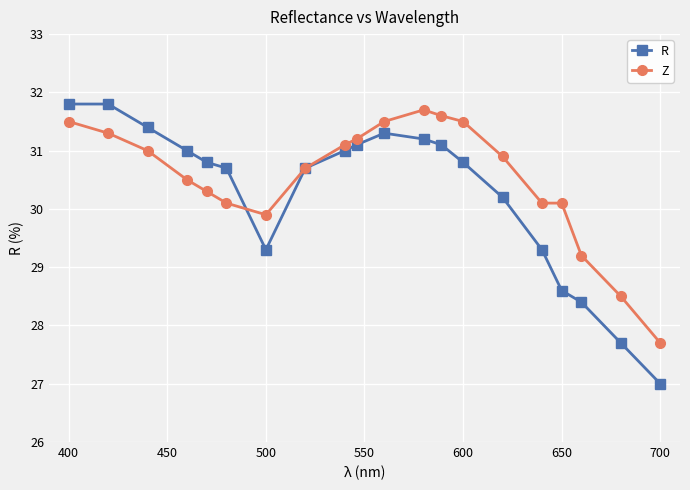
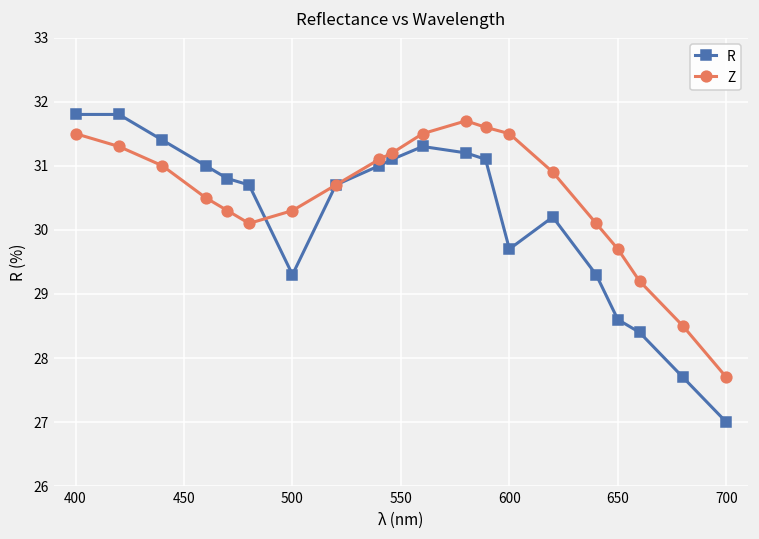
  {
    "R": {
      "400": 31.8,
      "500": 29.3,
-     "600": 30.8,
+     "600": 29.7,
      "650": 28.6,
      "700": 27.0
    },
    "Z": {
      "400": 31.5,
-     "500": 29.9,
+     "500": 30.3,
      "600": 31.5,
-     "650": 30.1,
+     "650": 29.7,
      "700": 27.7
    }
  }
